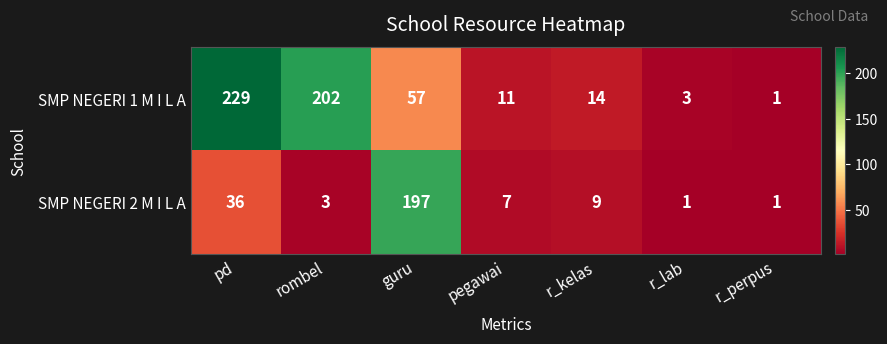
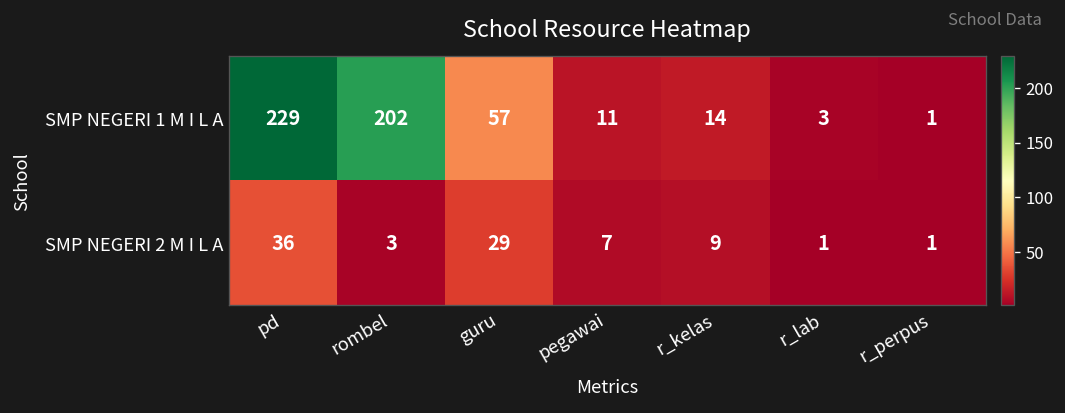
  {
    "SMP NEGERI 1 M I L A": {
      "pd": 229,
      "rombel": 202,
      "guru": 57,
      "pegawai": 11,
      "r_kelas": 14,
      "r_lab": 3,
      "r_perpus": 1
    },
    "SMP NEGERI 2 M I L A": {
      "pd": 36,
      "rombel": 3,
-     "guru": 197,
+     "guru": 29,
      "pegawai": 7,
      "r_kelas": 9,
      "r_lab": 1,
      "r_perpus": 1
    }
  }
